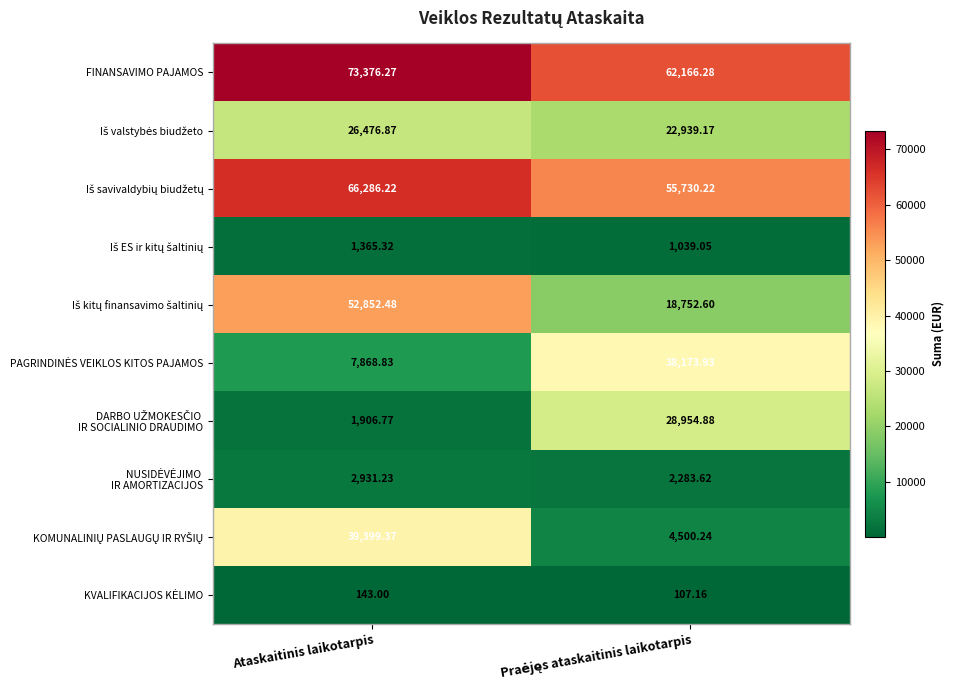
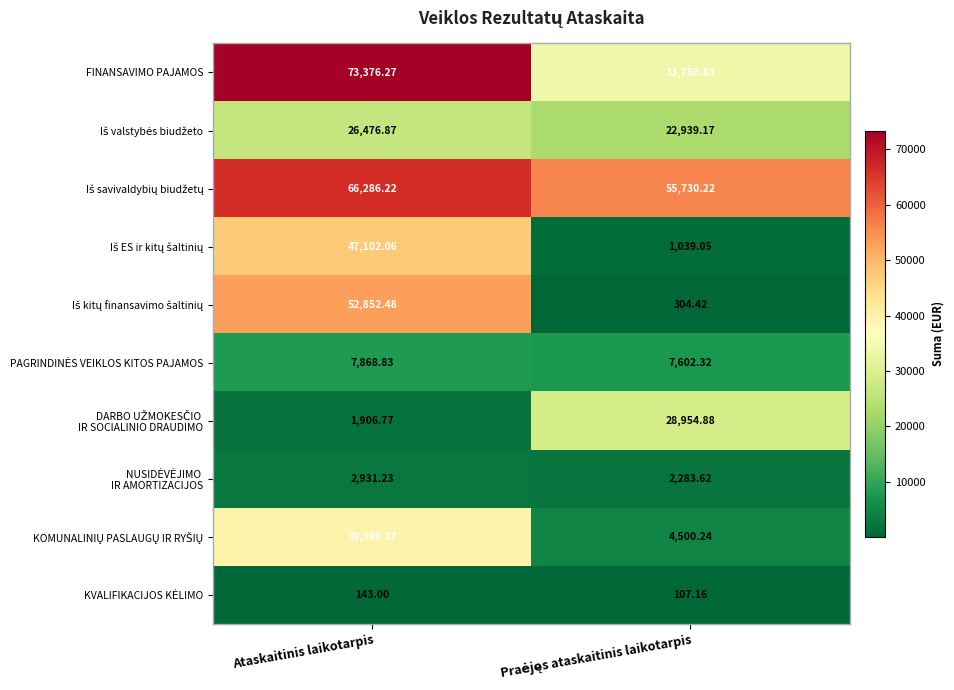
  {
    "FINANSAVIMO PAJAMOS": {
      "Ataskaitinis laikotarpis": "73,376.27",
-     "Praėjęs ataskaitinis laikotarpis": "62,166.28"
+     "Praėjęs ataskaitinis laikotarpis": "33,750.83"
    },
    "Iš valstybės biudžeto": {
      "Ataskaitinis laikotarpis": "26,476.87",
      "Praėjęs ataskaitinis laikotarpis": "22,939.17"
    },
    "Iš savivaldybių biudžetų": {
      "Ataskaitinis laikotarpis": "66,286.22",
      "Praėjęs ataskaitinis laikotarpis": "55,730.22"
    },
    "Iš ES ir kitų šaltinių": {
-     "Ataskaitinis laikotarpis": "1,365.32",
+     "Ataskaitinis laikotarpis": "47,102.06",
      "Praėjęs ataskaitinis laikotarpis": "1,039.05"
    },
    "Iš kitų finansavimo šaltinių": {
      "Ataskaitinis laikotarpis": "52,852.48",
-     "Praėjęs ataskaitinis laikotarpis": "18,752.60"
+     "Praėjęs ataskaitinis laikotarpis": "304.42"
    },
    "PAGRINDINĖS VEIKLOS KITOS PAJAMOS": {
      "Ataskaitinis laikotarpis": "7,868.83",
-     "Praėjęs ataskaitinis laikotarpis": "38,173.93"
+     "Praėjęs ataskaitinis laikotarpis": "7,602.32"
    },
    "DARBO UŽMOKESČIO IR SOCIALINIO DRAUDIMO": {
      "Ataskaitinis laikotarpis": "1,906.77",
      "Praėjęs ataskaitinis laikotarpis": "28,954.88"
    },
    "NUSIDĖVĖJIMO IR AMORTIZACIJOS": {
      "Ataskaitinis laikotarpis": "2,931.23",
      "Praėjęs ataskaitinis laikotarpis": "2,283.62"
    },
    "KOMUNALINIŲ PASLAUGŲ IR RYŠIŲ": {
      "Ataskaitinis laikotarpis": "39,399.37",
      "Praėjęs ataskaitinis laikotarpis": "4,500.24"
    },
    "KVALIFIKACIJOS KĖLIMO": {
      "Ataskaitinis laikotarpis": "143.00",
      "Praėjęs ataskaitinis laikotarpis": "107.16"
    }
  }
